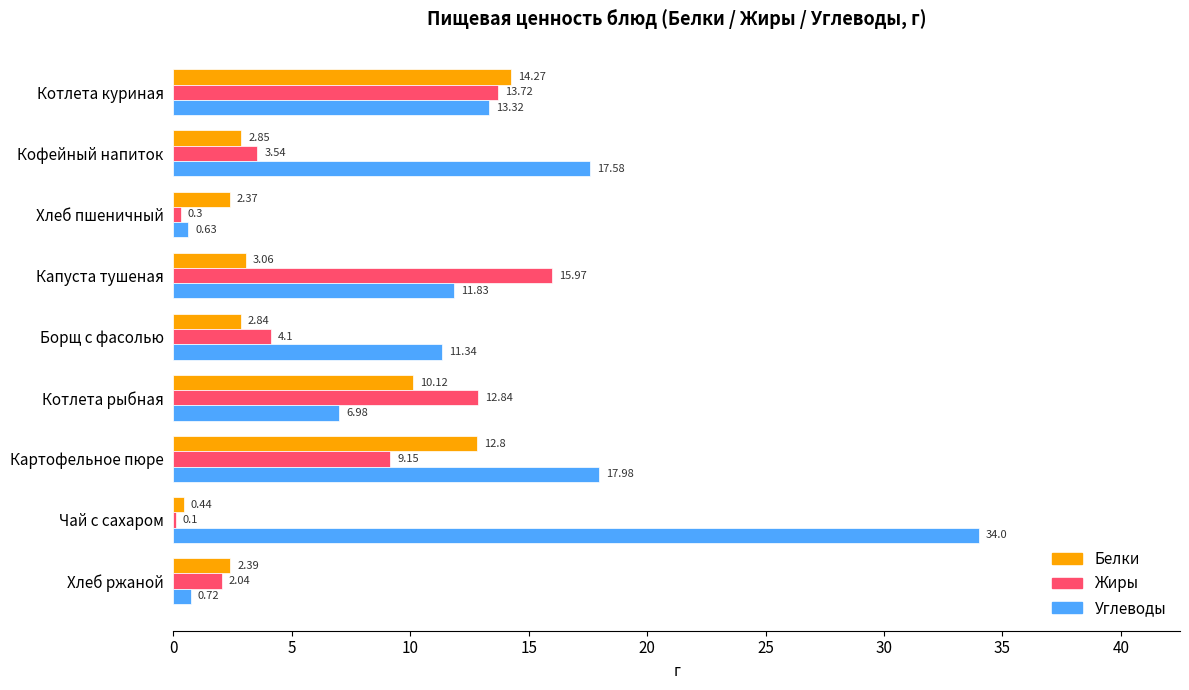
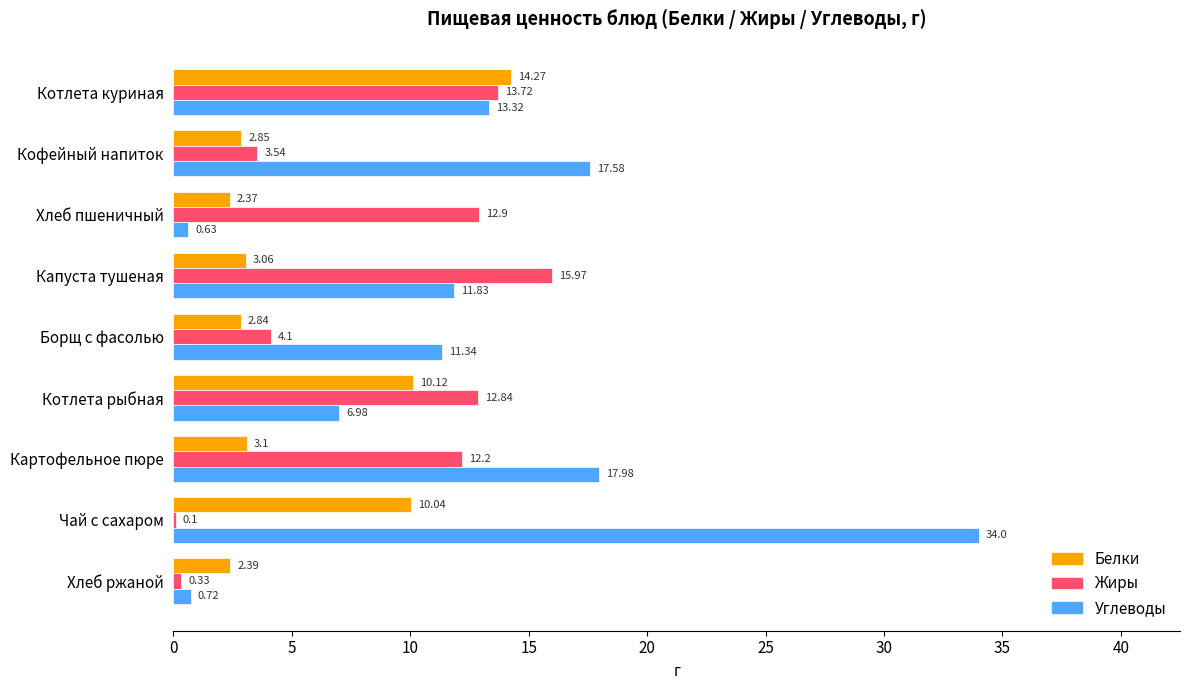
  {
    "Белки": {
      "Котлета куриная": 14.27,
      "Кофейный напиток": 2.85,
      "Хлеб пшеничный": 2.37,
      "Капуста тушеная": 3.06,
      "Борщ с фасолью": 2.84,
      "Котлета рыбная": 10.12,
-     "Картофельное пюре": 12.8,
-     "Чай с сахаром": 0.44,
+     "Картофельное пюре": 3.1,
+     "Чай с сахаром": 10.04,
      "Хлеб ржаной": 2.39
    },
    "Жиры": {
      "Котлета куриная": 13.72,
      "Кофейный напиток": 3.54,
-     "Хлеб пшеничный": 0.3,
+     "Хлеб пшеничный": 12.9,
      "Капуста тушеная": 15.97,
      "Борщ с фасолью": 4.1,
      "Котлета рыбная": 12.84,
-     "Картофельное пюре": 9.15,
+     "Картофельное пюре": 12.2,
      "Чай с сахаром": 0.1,
-     "Хлеб ржаной": 2.04
+     "Хлеб ржаной": 0.33
    },
    "Углеводы": {
      "Котлета куриная": 13.32,
      "Кофейный напиток": 17.58,
      "Хлеб пшеничный": 0.63,
      "Капуста тушеная": 11.83,
      "Борщ с фасолью": 11.34,
      "Котлета рыбная": 6.98,
      "Картофельное пюре": 17.98,
      "Чай с сахаром": 34.0,
      "Хлеб ржаной": 0.72
    }
  }
